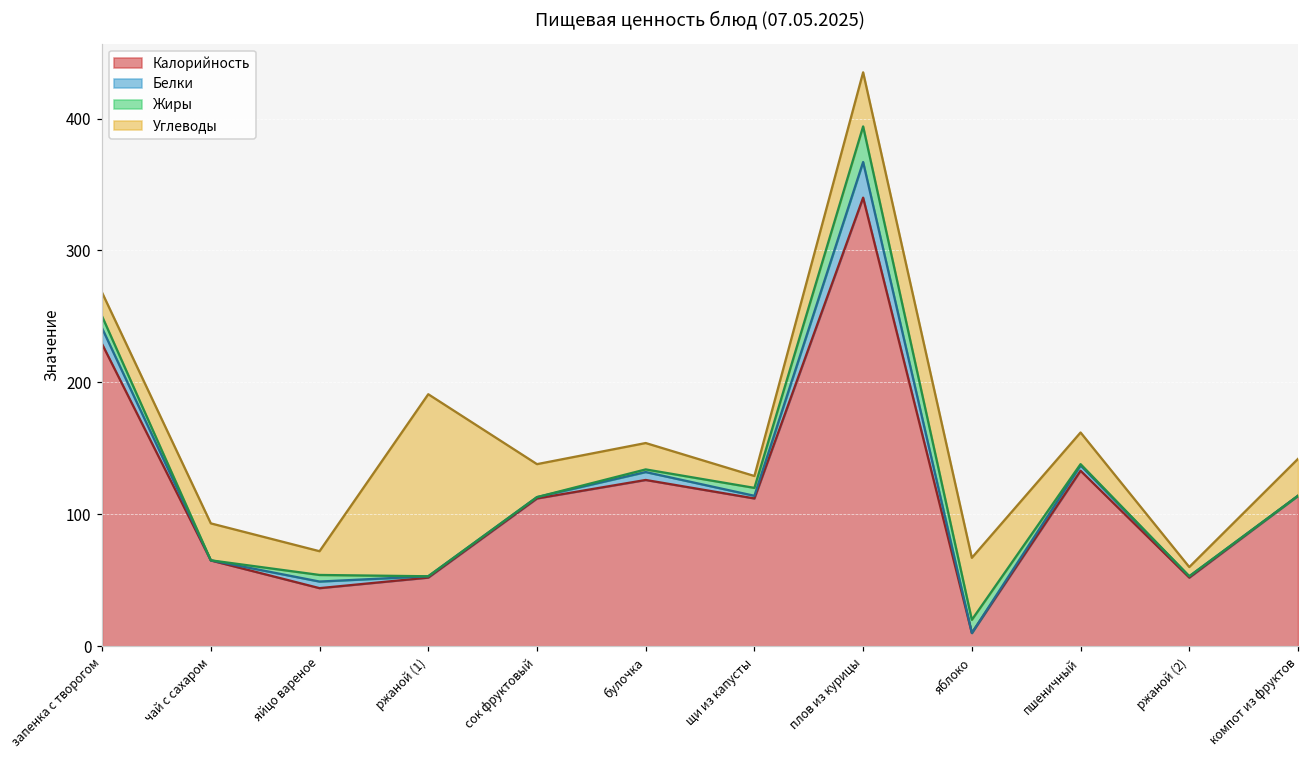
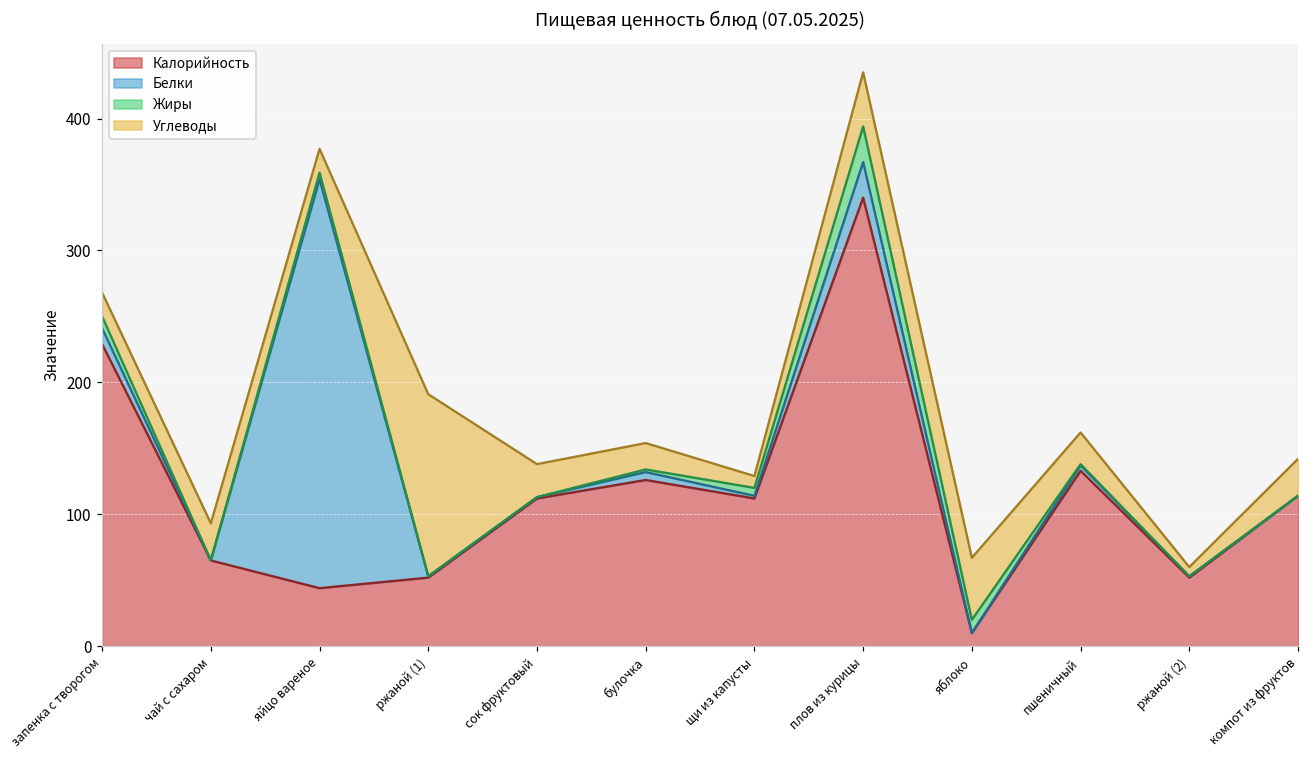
  {
    "Калорийность": {
      "запенка с творогом": 229,
      "яйцо вареное": 44,
      "булочка": 126,
      "плов из курицы": 340,
      "пшеничный": 133
    },
    "Белки": {
      "запенка с творогом": 12,
-     "яйцо вареное": 5,
+     "яйцо вареное": 310,
      "плов из курицы": 27
    },
    "Жиры": {
      "запенка с творогом": 9,
      "яйцо вареное": 5,
      "щи из капусты": 6,
      "плов из курицы": 27,
      "яблоко": 10
    },
    "Углеводы": {
      "запенка с творогом": 18,
      "чай с сахаром": 28,
      "яйцо вареное": 18,
      "ржаной (1)": 138,
      "сок фруктовый": 25,
      "булочка": 20,
      "щи из капусты": 9,
      "плов из курицы": 41,
      "яблоко": 47,
      "пшеничный": 24,
      "ржаной (2)": 7,
      "компот из фруктов": 28
    }
  }
